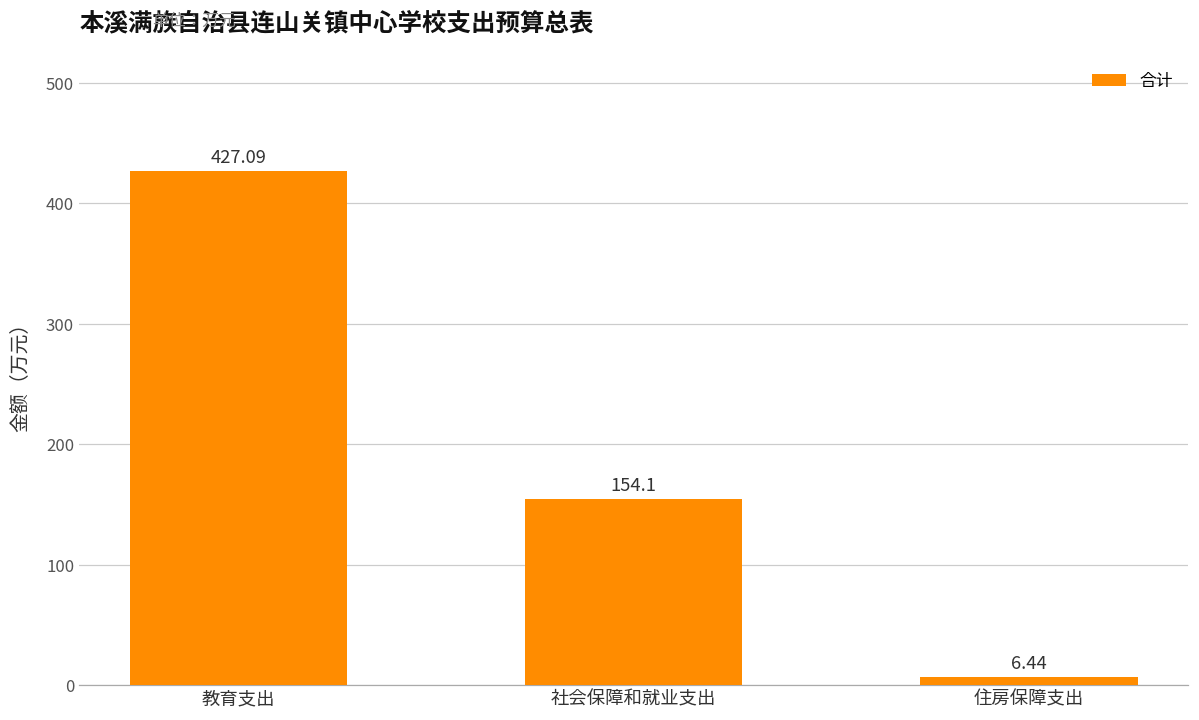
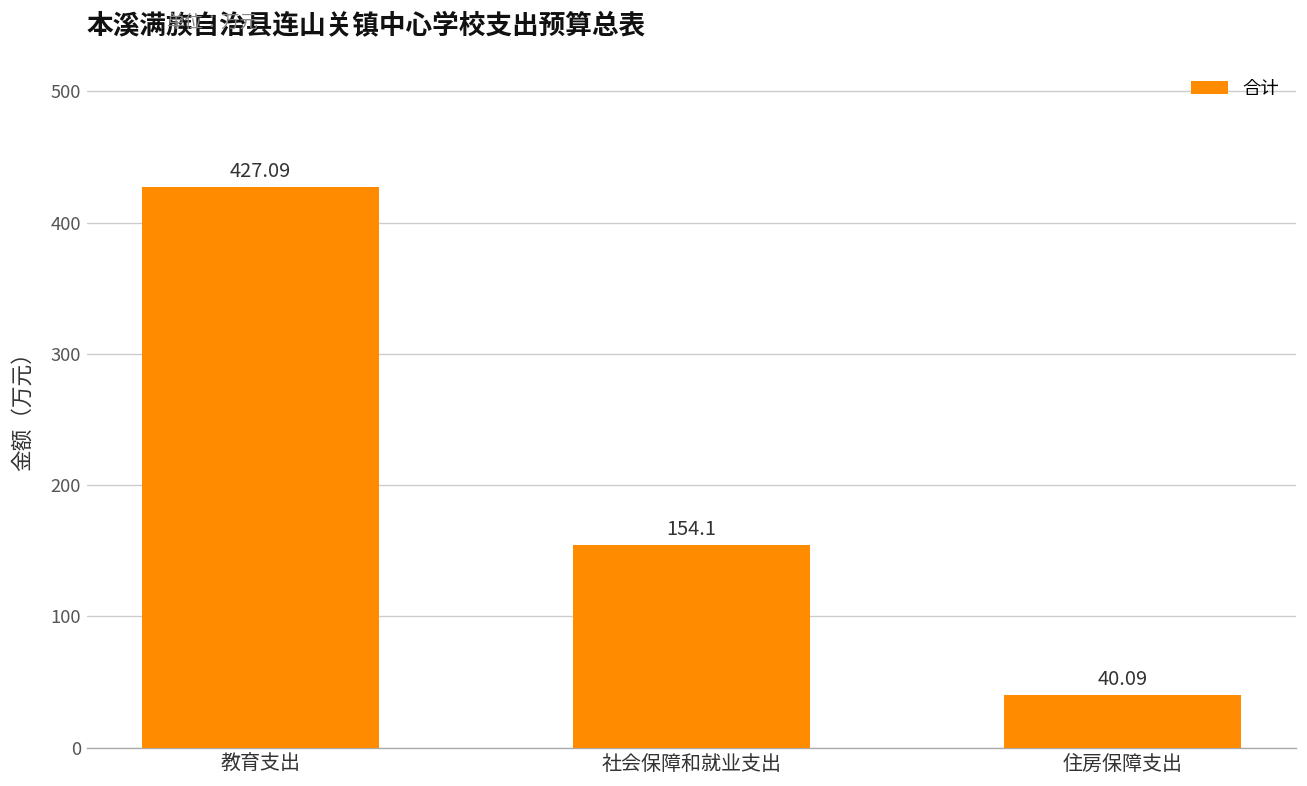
  {
    "教育支出": 427.09,
    "社会保障和就业支出": 154.1,
-   "住房保障支出": 6.44
+   "住房保障支出": 40.09
  }
